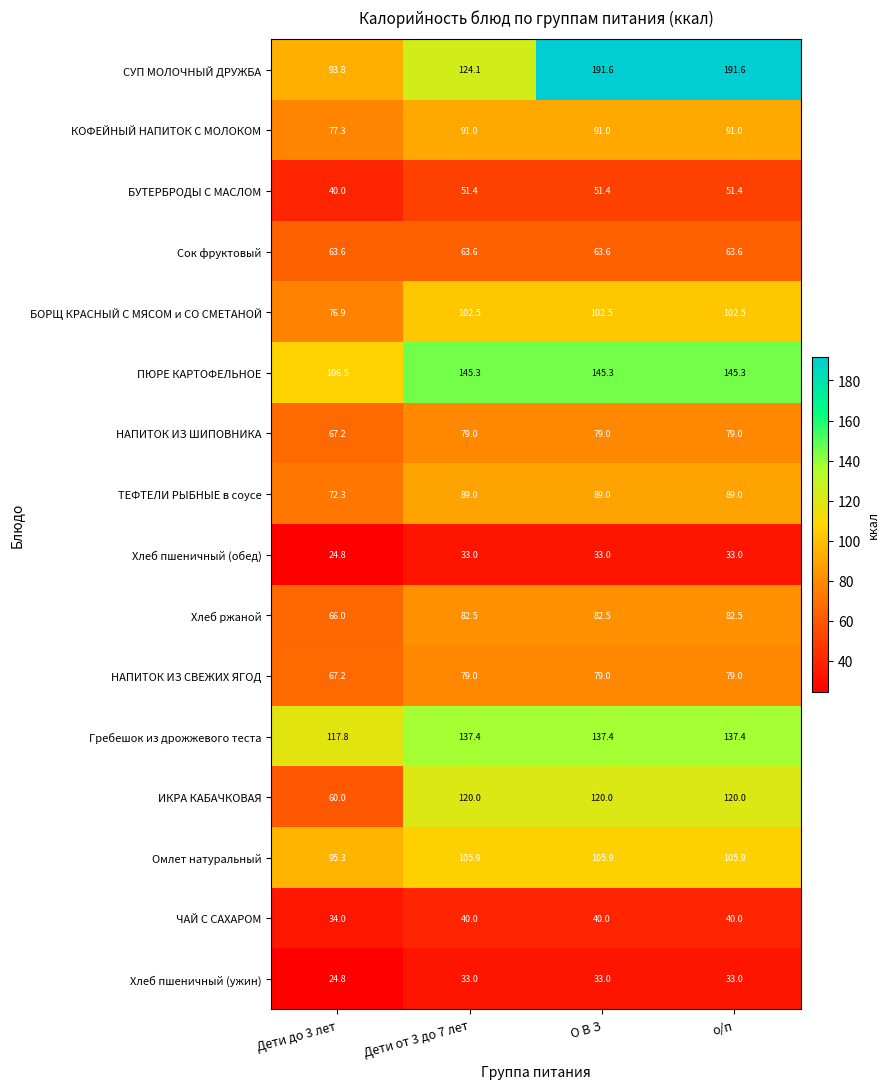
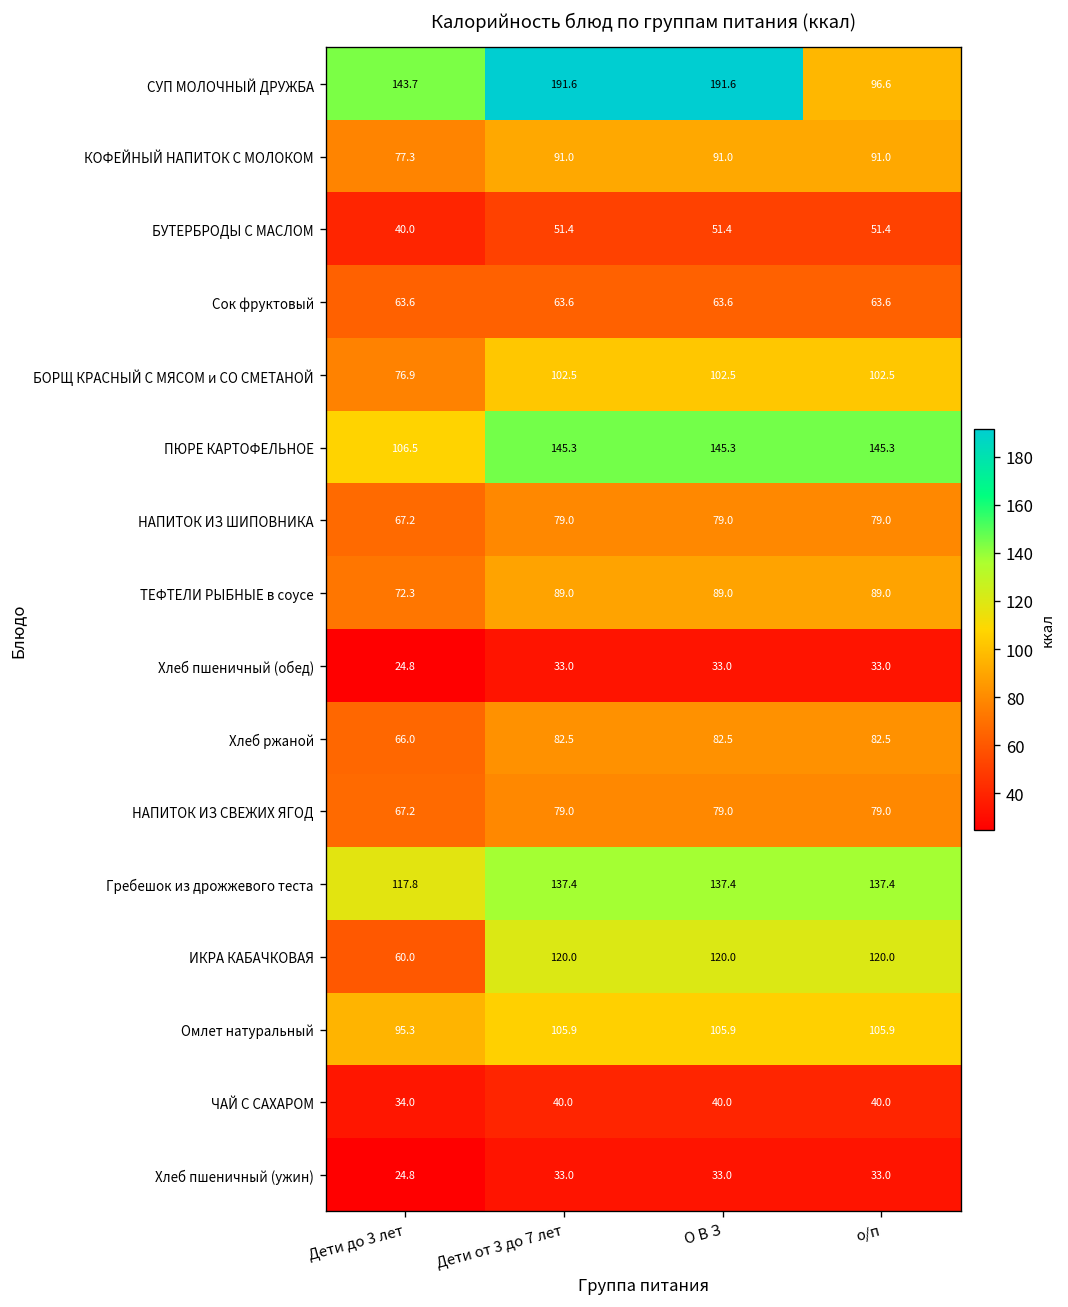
  {
    "СУП МОЛОЧНЫЙ ДРУЖБА": {
-     "Дети до 3 лет": 93.8,
-     "Дети от 3 до 7 лет": 124.1,
+     "Дети до 3 лет": 143.7,
+     "Дети от 3 до 7 лет": 191.6,
      "О В З": 191.6,
-     "о/п": 191.6
+     "о/п": 96.6
    },
    "КОФЕЙНЫЙ НАПИТОК С МОЛОКОМ": {
      "Дети до 3 лет": 77.3,
      "Дети от 3 до 7 лет": 91.0,
      "О В З": 91.0,
      "о/п": 91.0
    },
    "БУТЕРБРОДЫ С МАСЛОМ": {
      "Дети до 3 лет": 40.0,
      "Дети от 3 до 7 лет": 51.4,
      "О В З": 51.4,
      "о/п": 51.4
    },
    "Сок фруктовый": {
      "Дети до 3 лет": 63.6,
      "Дети от 3 до 7 лет": 63.6,
      "О В З": 63.6,
      "о/п": 63.6
    },
    "БОРЩ КРАСНЫЙ С МЯСОМ и СО СМЕТАНОЙ": {
      "Дети до 3 лет": 76.9,
      "Дети от 3 до 7 лет": 102.5,
      "О В З": 102.5,
      "о/п": 102.5
    },
    "ПЮРЕ КАРТОФЕЛЬНОЕ": {
      "Дети до 3 лет": 106.5,
      "Дети от 3 до 7 лет": 145.3,
      "О В З": 145.3,
      "о/п": 145.3
    },
    "НАПИТОК ИЗ ШИПОВНИКА": {
      "Дети до 3 лет": 67.2,
      "Дети от 3 до 7 лет": 79.0,
      "О В З": 79.0,
      "о/п": 79.0
    },
    "ТЕФТЕЛИ РЫБНЫЕ в соусе": {
      "Дети до 3 лет": 72.3,
      "Дети от 3 до 7 лет": 89.0,
      "О В З": 89.0,
      "о/п": 89.0
    },
    "Хлеб пшеничный (обед)": {
      "Дети до 3 лет": 24.8,
      "Дети от 3 до 7 лет": 33.0,
      "О В З": 33.0,
      "о/п": 33.0
    },
    "Хлеб ржаной": {
      "Дети до 3 лет": 66.0,
      "Дети от 3 до 7 лет": 82.5,
      "О В З": 82.5,
      "о/п": 82.5
    },
    "НАПИТОК ИЗ СВЕЖИХ ЯГОД": {
      "Дети до 3 лет": 67.2,
      "Дети от 3 до 7 лет": 79.0,
      "О В З": 79.0,
      "о/п": 79.0
    },
    "Гребешок из дрожжевого теста": {
      "Дети до 3 лет": 117.8,
      "Дети от 3 до 7 лет": 137.4,
      "О В З": 137.4,
      "о/п": 137.4
    },
    "ИКРА КАБАЧКОВАЯ": {
      "Дети до 3 лет": 60.0,
      "Дети от 3 до 7 лет": 120.0,
      "О В З": 120.0,
      "о/п": 120.0
    },
    "Омлет натуральный": {
      "Дети до 3 лет": 95.3,
      "Дети от 3 до 7 лет": 105.9,
      "О В З": 105.9,
      "о/п": 105.9
    },
    "ЧАЙ С САХАРОМ": {
      "Дети до 3 лет": 34.0,
      "Дети от 3 до 7 лет": 40.0,
      "О В З": 40.0,
      "о/п": 40.0
    },
    "Хлеб пшеничный (ужин)": {
      "Дети до 3 лет": 24.8,
      "Дети от 3 до 7 лет": 33.0,
      "О В З": 33.0,
      "о/п": 33.0
    }
  }
